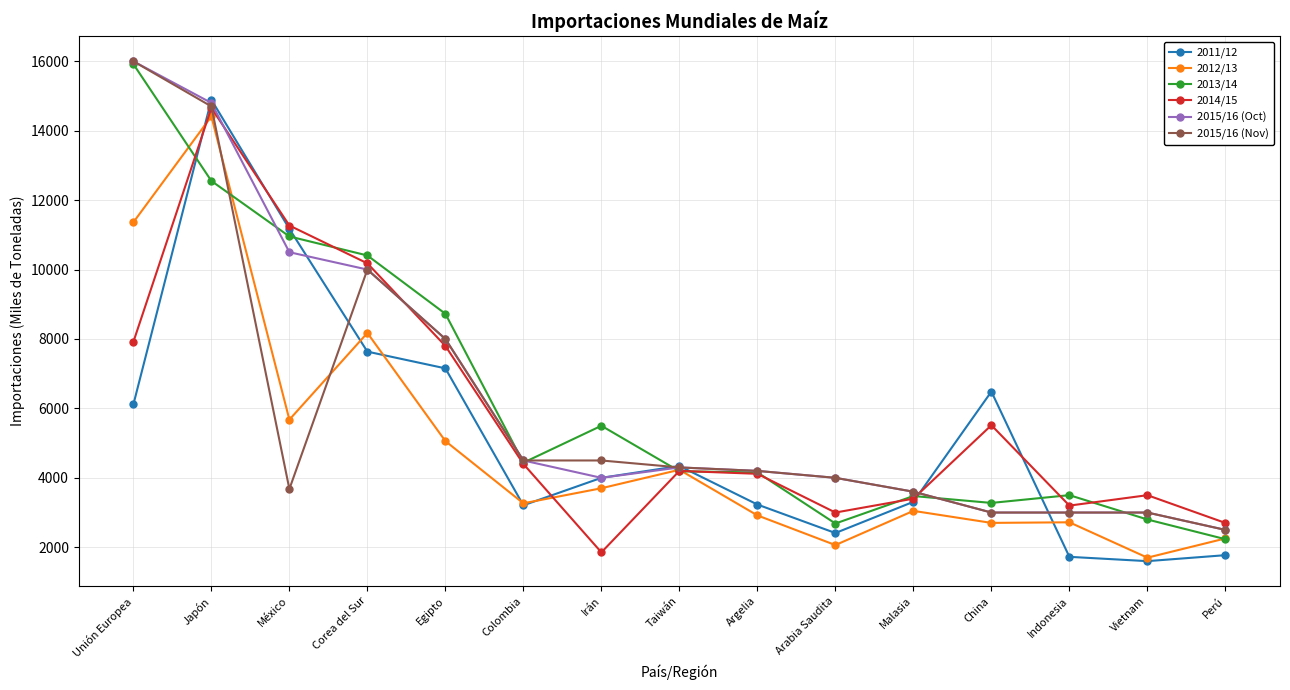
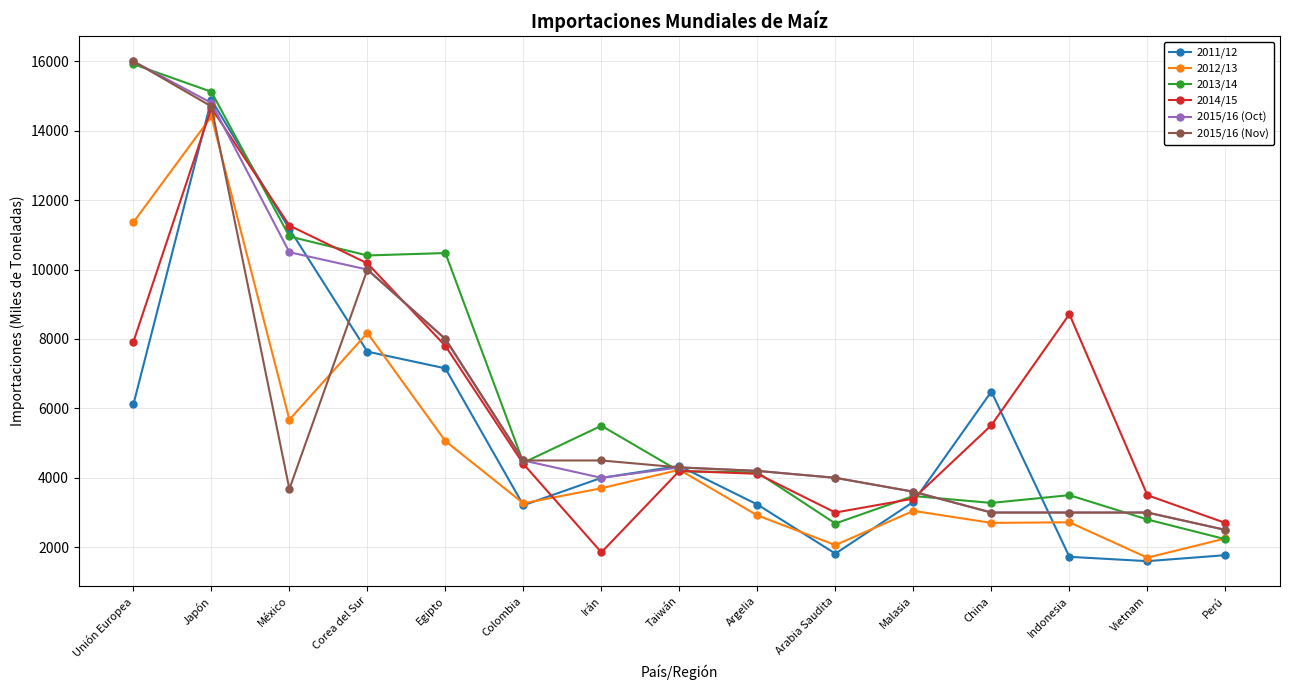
  {
    "2011/12": {
      "Unión Europea": 6100,
      "Japón": 14900,
      "México": 11200,
      "Corea del Sur": 7600,
      "Egipto": 7200,
      "Argelia": 3200,
-     "Arabia Saudita": 2400,
+     "Arabia Saudita": 1800,
      "Malasia": 3300,
      "China": 6500,
      "Indonesia": 1700,
      "Vietnam": 1600,
      "Perú": 1800
    },
    "2012/13": {
      "Unión Europea": 11400,
      "Japón": 14400,
      "México": 5700,
      "Corea del Sur": 8200,
      "Egipto": 5100,
      "Irán": 3700,
      "Argelia": 2900,
      "Arabia Saudita": 2100,
      "Malasia": 3000,
      "China": 2700,
      "Indonesia": 2700,
      "Vietnam": 1700
    },
    "2013/14": {
      "Unión Europea": 15900,
-     "Japón": 12600,
+     "Japón": 15100,
      "México": 11000,
      "Corea del Sur": 10400,
-     "Egipto": 8700,
+     "Egipto": 10500,
      "Irán": 5500,
      "Arabia Saudita": 2700,
      "Malasia": 3500,
      "China": 3300,
      "Indonesia": 3500,
      "Vietnam": 2800
    },
    "2014/15": {
      "Unión Europea": 7900,
      "México": 11300,
      "Corea del Sur": 10200,
      "Egipto": 7800,
      "Irán": 1900,
      "Arabia Saudita": 3000,
      "Malasia": 3400,
      "China": 5500,
-     "Indonesia": 3200,
+     "Indonesia": 8700,
      "Vietnam": 3500,
      "Perú": 2700
    },
    "2015/16 (Oct)": {
      "Japón": 14800,
      "México": 10500
    },
    "2015/16 (Nov)": {
      "México": 3700,
      "Irán": 4500
    }
  }
